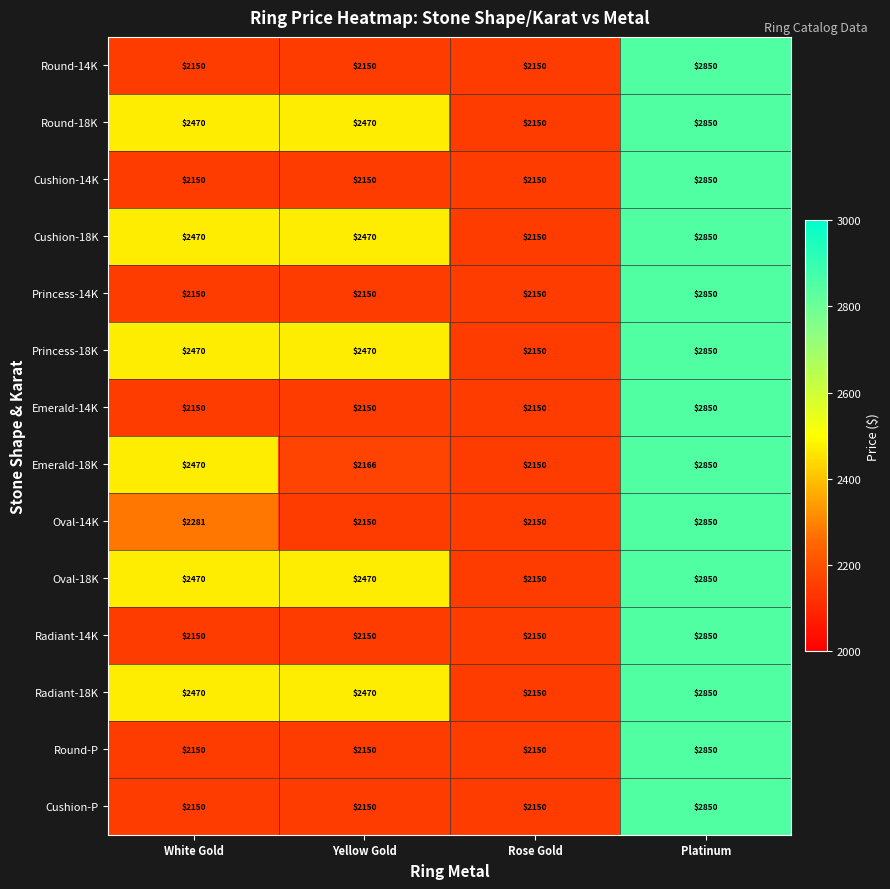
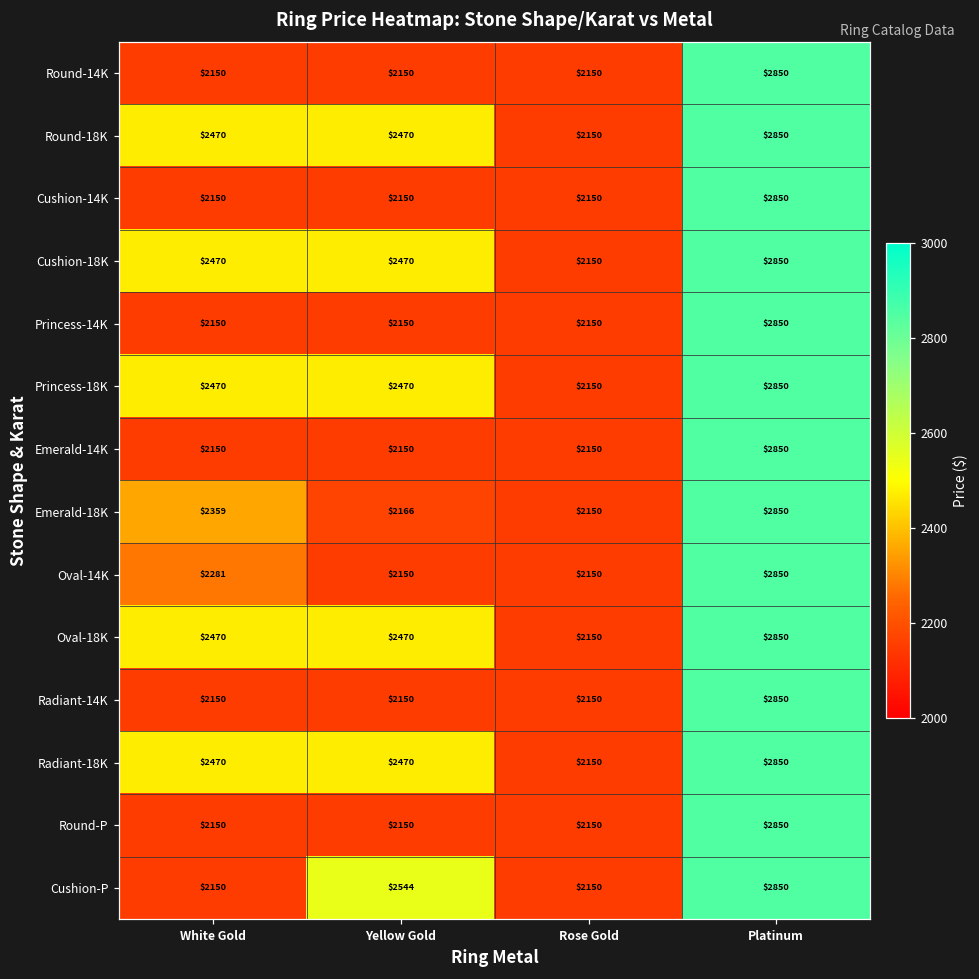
  {
    "Round-14K": {
      "White Gold": "$2150",
      "Yellow Gold": "$2150",
      "Rose Gold": "$2150",
      "Platinum": "$2850"
    },
    "Round-18K": {
      "White Gold": "$2470",
      "Yellow Gold": "$2470",
      "Rose Gold": "$2150",
      "Platinum": "$2850"
    },
    "Cushion-14K": {
      "White Gold": "$2150",
      "Yellow Gold": "$2150",
      "Rose Gold": "$2150",
      "Platinum": "$2850"
    },
    "Cushion-18K": {
      "White Gold": "$2470",
      "Yellow Gold": "$2470",
      "Rose Gold": "$2150",
      "Platinum": "$2850"
    },
    "Princess-14K": {
      "White Gold": "$2150",
      "Yellow Gold": "$2150",
      "Rose Gold": "$2150",
      "Platinum": "$2850"
    },
    "Princess-18K": {
      "White Gold": "$2470",
      "Yellow Gold": "$2470",
      "Rose Gold": "$2150",
      "Platinum": "$2850"
    },
    "Emerald-14K": {
      "White Gold": "$2150",
      "Yellow Gold": "$2150",
      "Rose Gold": "$2150",
      "Platinum": "$2850"
    },
    "Emerald-18K": {
-     "White Gold": "$2470",
+     "White Gold": "$2359",
      "Yellow Gold": "$2166",
      "Rose Gold": "$2150",
      "Platinum": "$2850"
    },
    "Oval-14K": {
      "White Gold": "$2281",
      "Yellow Gold": "$2150",
      "Rose Gold": "$2150",
      "Platinum": "$2850"
    },
    "Oval-18K": {
      "White Gold": "$2470",
      "Yellow Gold": "$2470",
      "Rose Gold": "$2150",
      "Platinum": "$2850"
    },
    "Radiant-14K": {
      "White Gold": "$2150",
      "Yellow Gold": "$2150",
      "Rose Gold": "$2150",
      "Platinum": "$2850"
    },
    "Radiant-18K": {
      "White Gold": "$2470",
      "Yellow Gold": "$2470",
      "Rose Gold": "$2150",
      "Platinum": "$2850"
    },
    "Round-P": {
      "White Gold": "$2150",
      "Yellow Gold": "$2150",
      "Rose Gold": "$2150",
      "Platinum": "$2850"
    },
    "Cushion-P": {
      "White Gold": "$2150",
-     "Yellow Gold": "$2150",
+     "Yellow Gold": "$2544",
      "Rose Gold": "$2150",
      "Platinum": "$2850"
    }
  }
